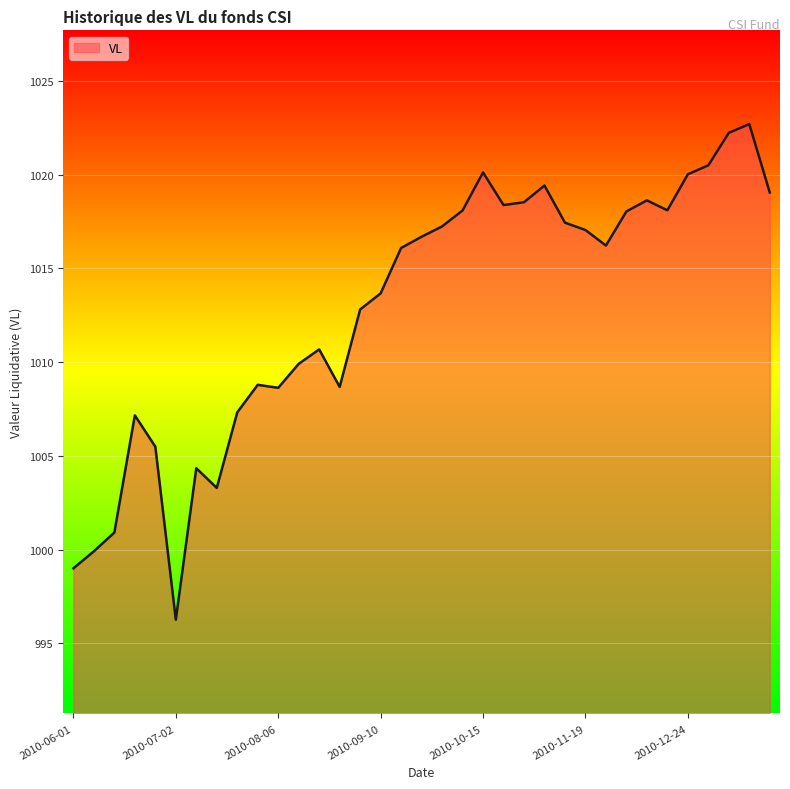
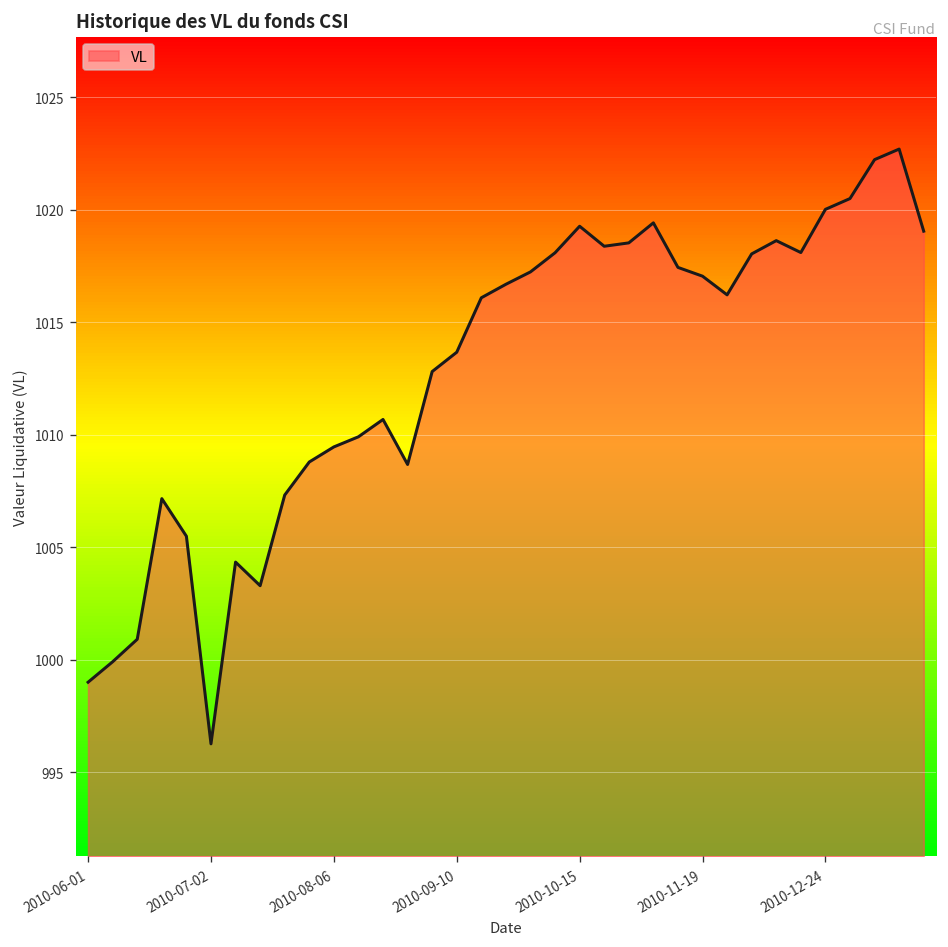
  {
    "2010-06-01": 999.0,
    "2010-07-02": 996.3,
-   "2010-08-06": 1008.6,
+   "2010-08-06": 1009.5,
    "2010-09-10": 1013.7,
-   "2010-10-15": 1020.1,
+   "2010-10-15": 1019.3,
    "2010-11-19": 1017.1,
    "2010-12-24": 1020.0
  }
